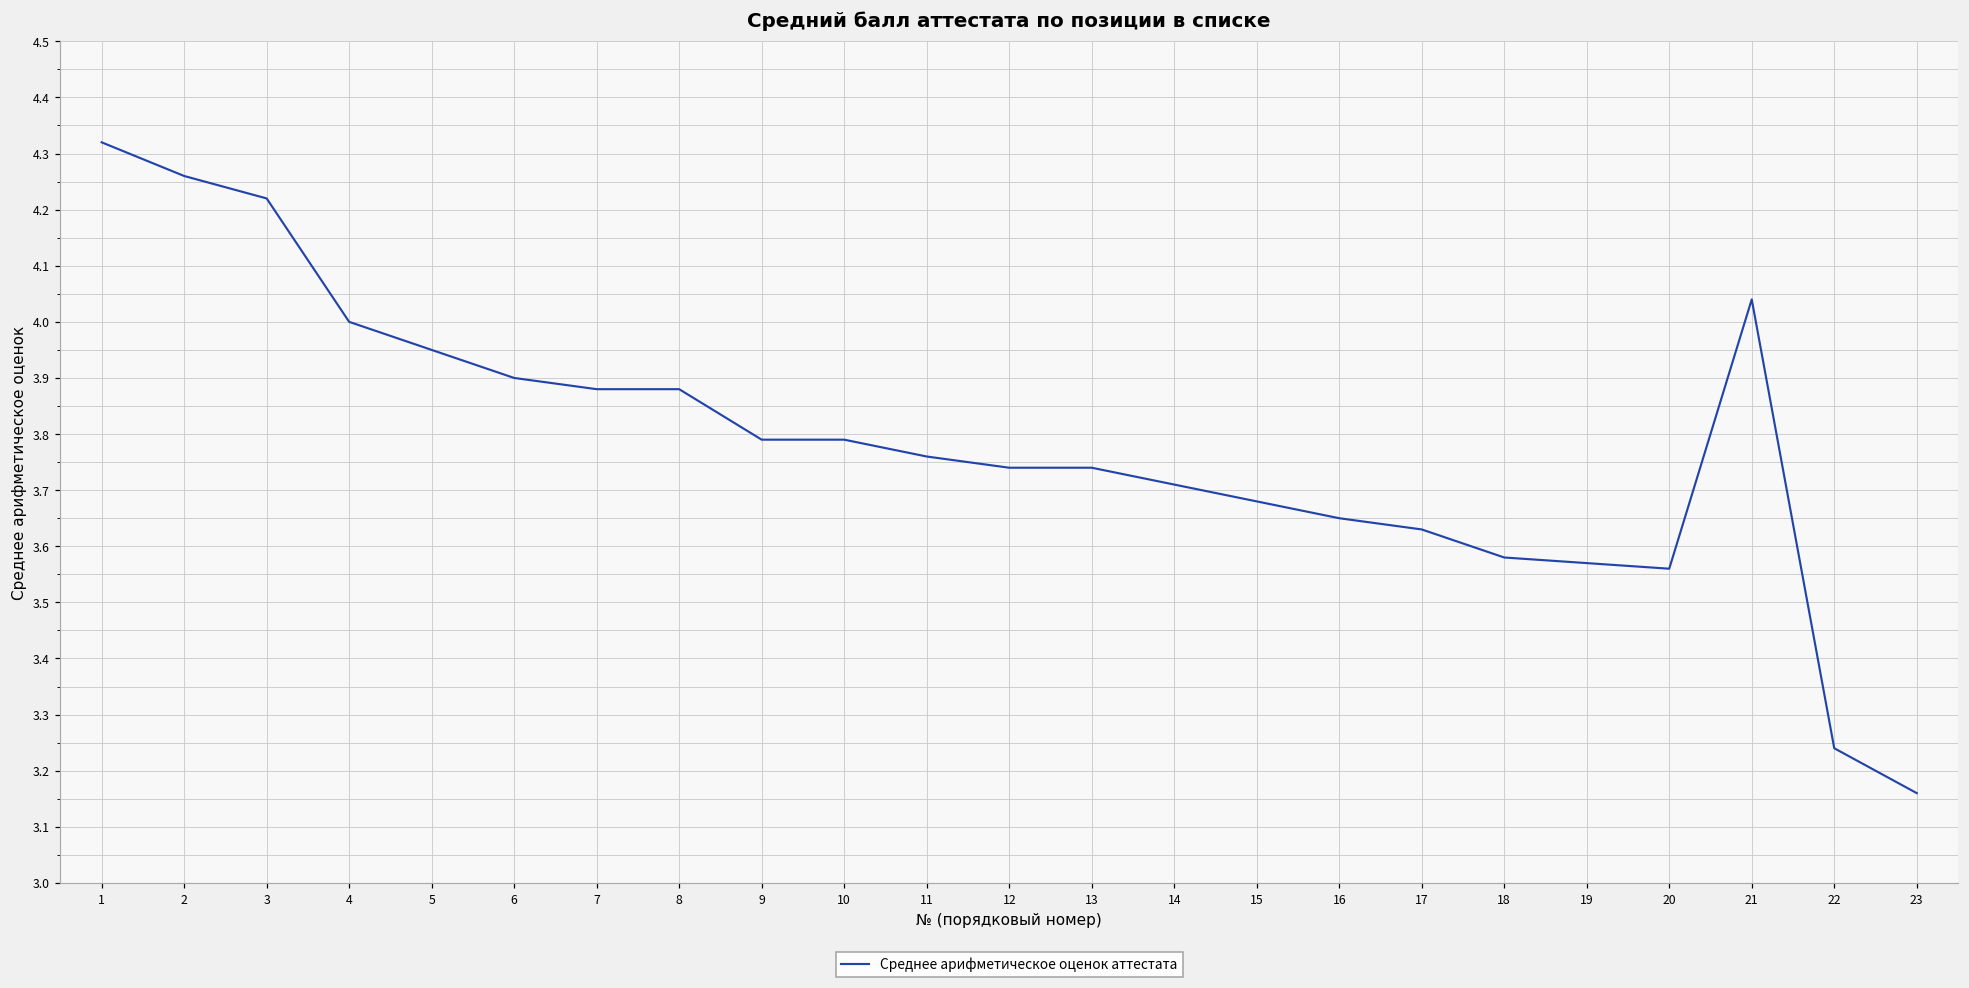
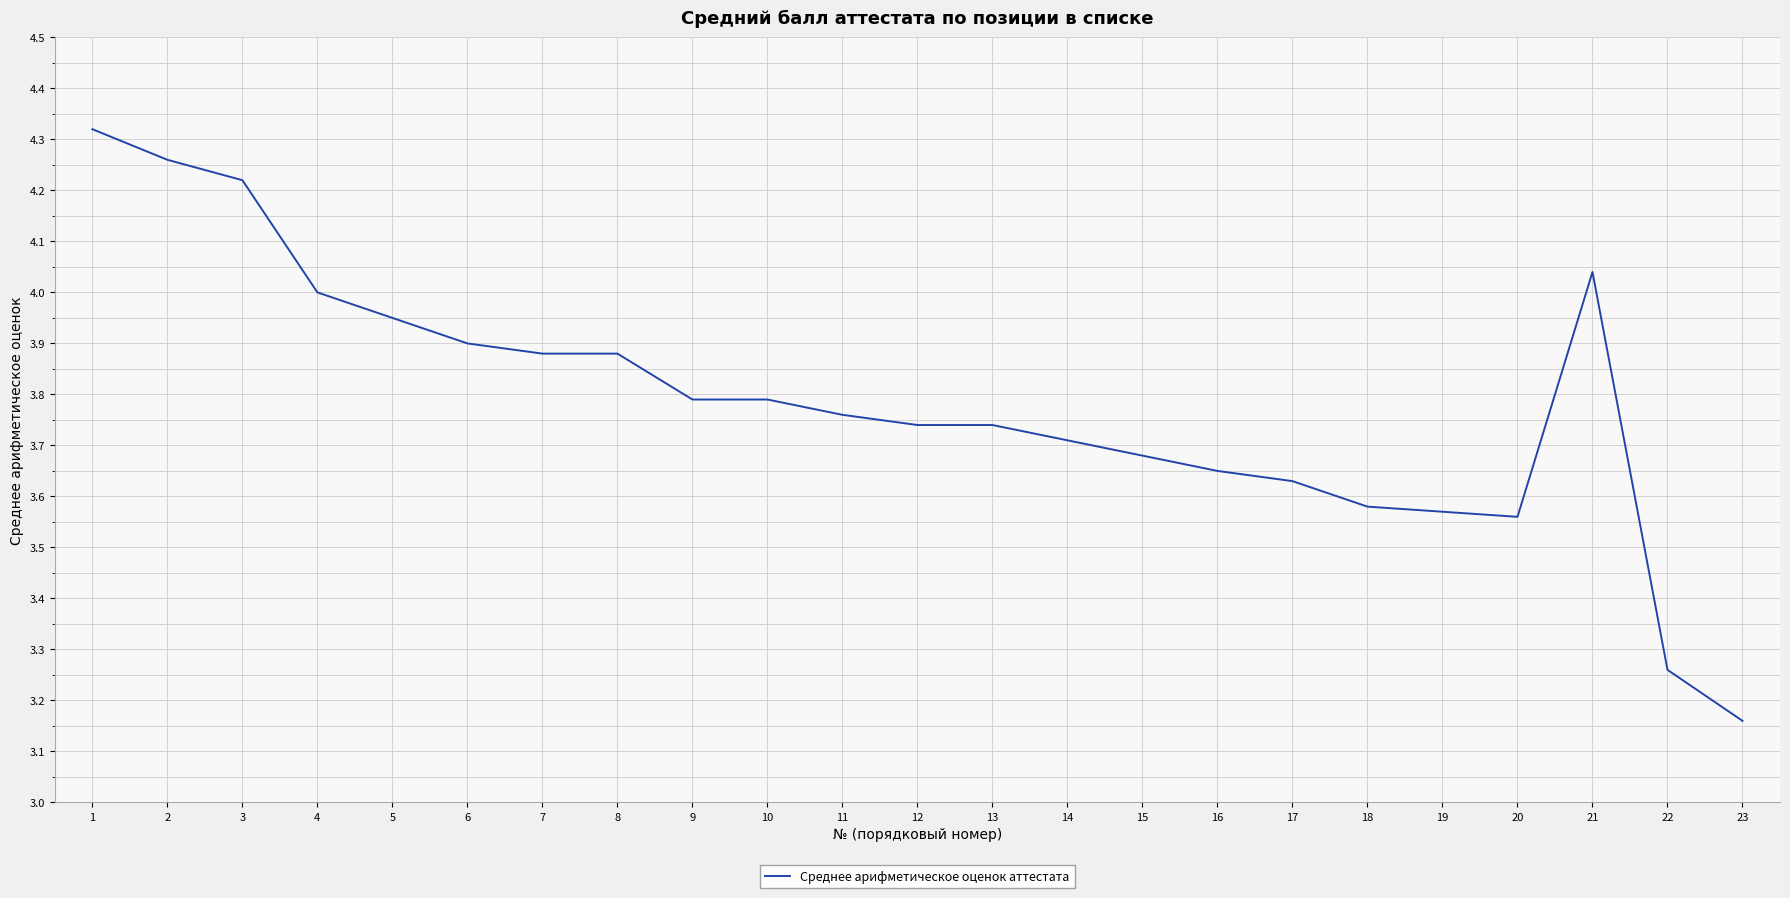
  {
    "1": 4.32,
    "2": 4.26,
    "3": 4.22,
    "4": 4.00,
    "5": 3.95,
    "6": 3.90,
    "7": 3.88,
    "8": 3.88,
    "9": 3.79,
    "10": 3.79,
    "11": 3.76,
    "12": 3.74,
    "13": 3.74,
    "14": 3.71,
    "15": 3.68,
    "16": 3.65,
    "17": 3.63,
    "18": 3.58,
    "19": 3.57,
    "20": 3.56,
    "21": 4.04,
-   "22": 3.24,
+   "22": 3.26,
    "23": 3.16
  }
